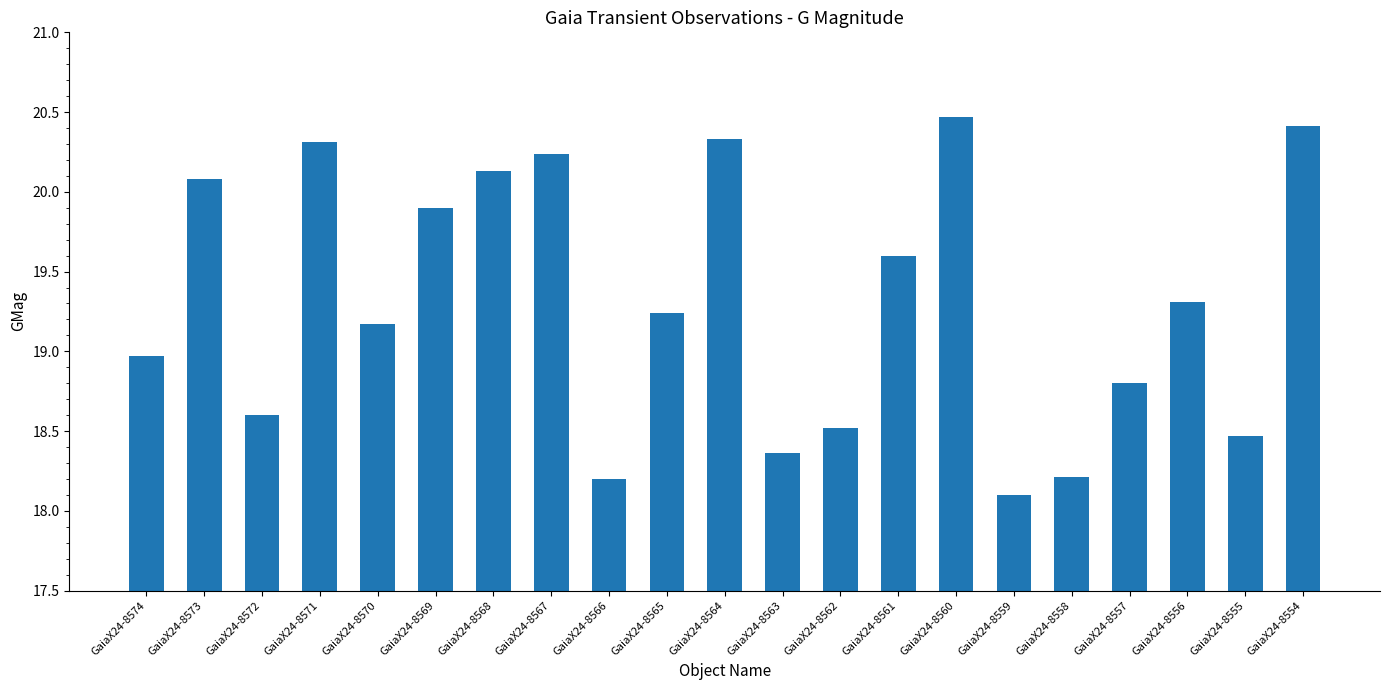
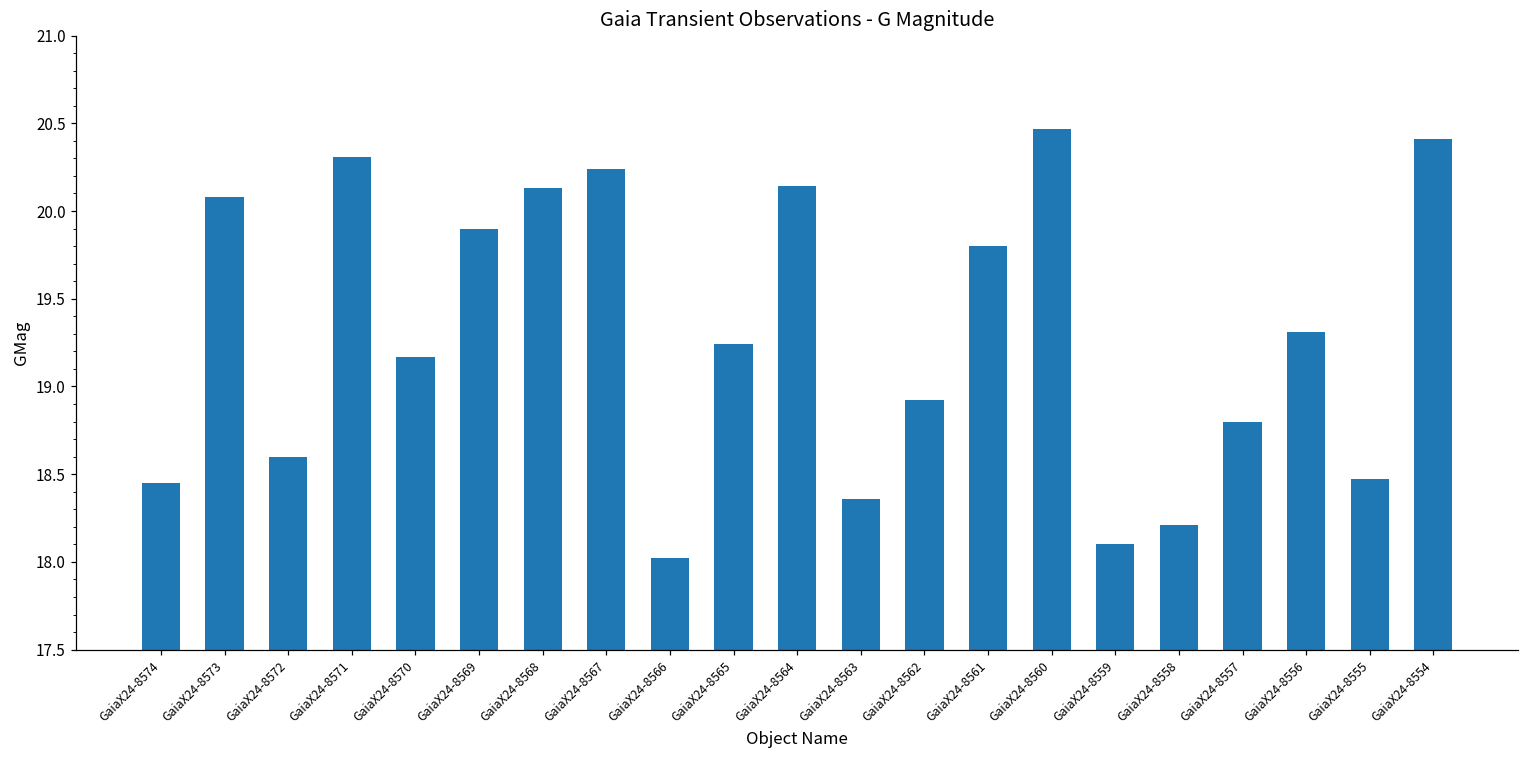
  {
-   "GaiaX24-8574": 18.97,
+   "GaiaX24-8574": 18.45,
    "GaiaX24-8573": 20.08,
    "GaiaX24-8572": 18.60,
    "GaiaX24-8571": 20.31,
    "GaiaX24-8570": 19.17,
    "GaiaX24-8569": 19.90,
    "GaiaX24-8568": 20.13,
    "GaiaX24-8567": 20.24,
-   "GaiaX24-8566": 18.20,
+   "GaiaX24-8566": 18.02,
    "GaiaX24-8565": 19.24,
-   "GaiaX24-8564": 20.33,
+   "GaiaX24-8564": 20.14,
    "GaiaX24-8563": 18.36,
-   "GaiaX24-8562": 18.52,
-   "GaiaX24-8561": 19.6,
+   "GaiaX24-8562": 18.92,
+   "GaiaX24-8561": 19.8,
    "GaiaX24-8560": 20.47,
    "GaiaX24-8559": 18.10,
    "GaiaX24-8558": 18.21,
    "GaiaX24-8557": 18.80,
    "GaiaX24-8556": 19.31,
    "GaiaX24-8555": 18.47,
    "GaiaX24-8554": 20.41
  }
